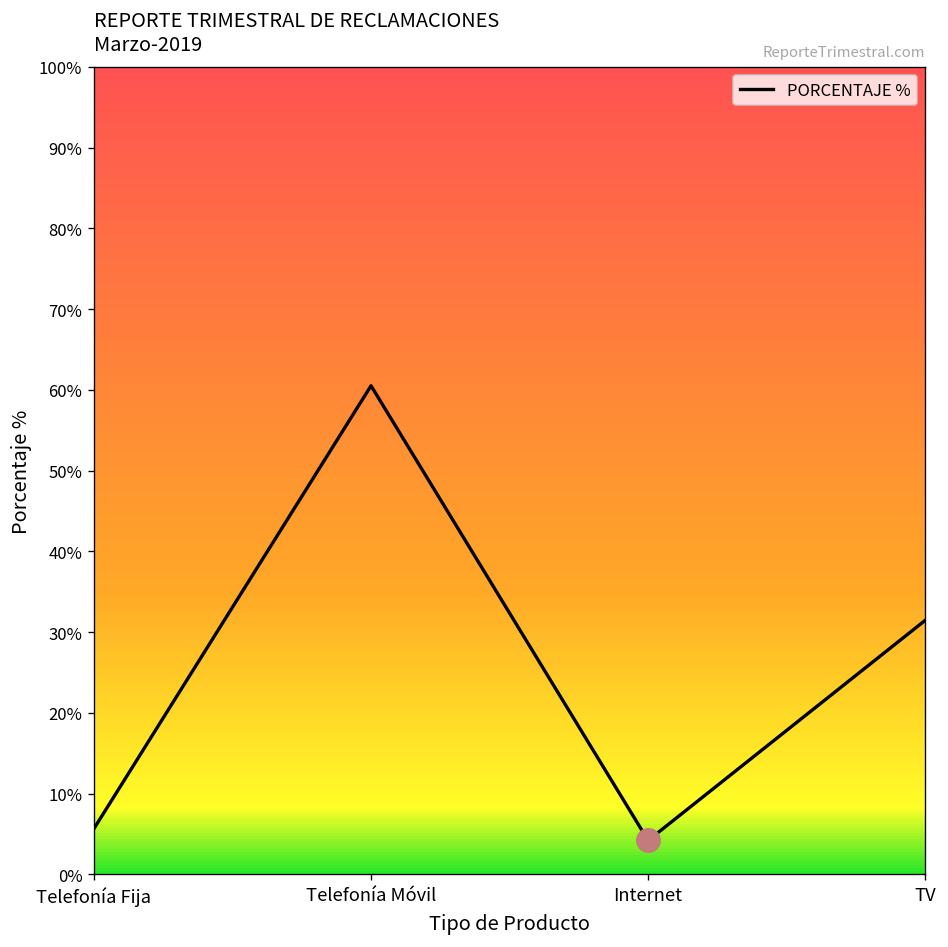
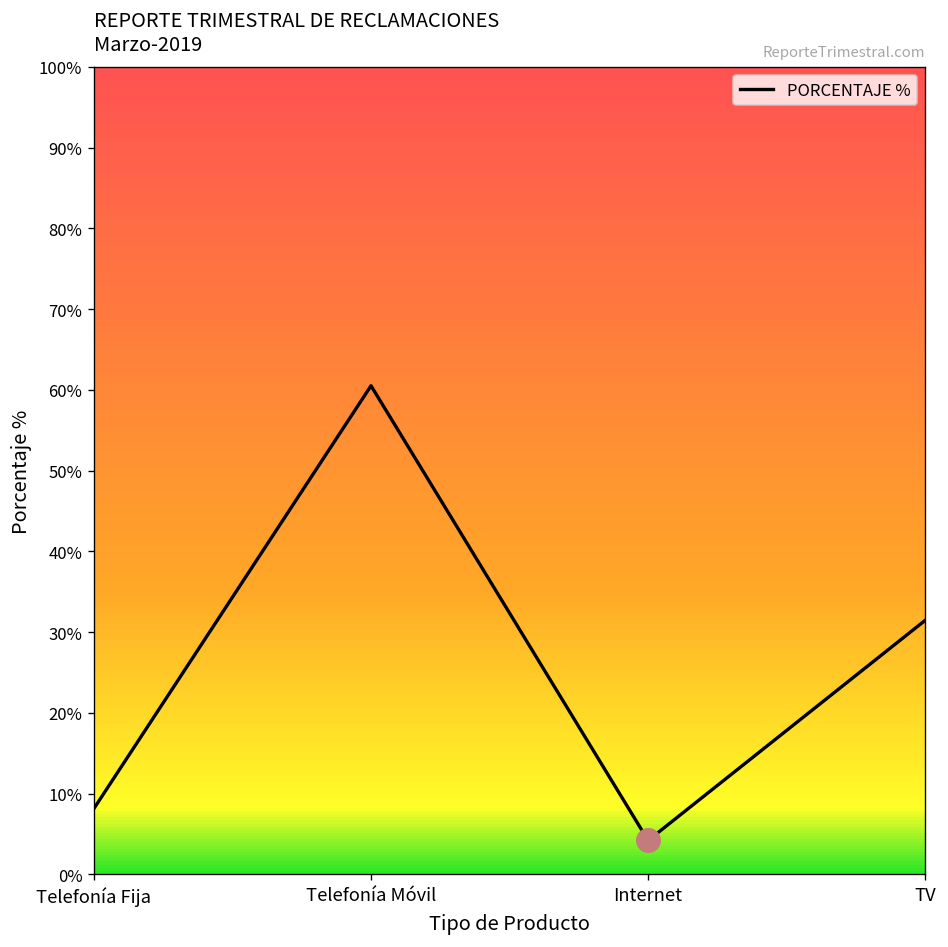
  {
    "PORCENTAJE %": {
-     "Telefonía Fija": "6%",
+     "Telefonía Fija": "8%",
      "Telefonía Móvil": "61%",
      "TV": "31%"
    }
  }
